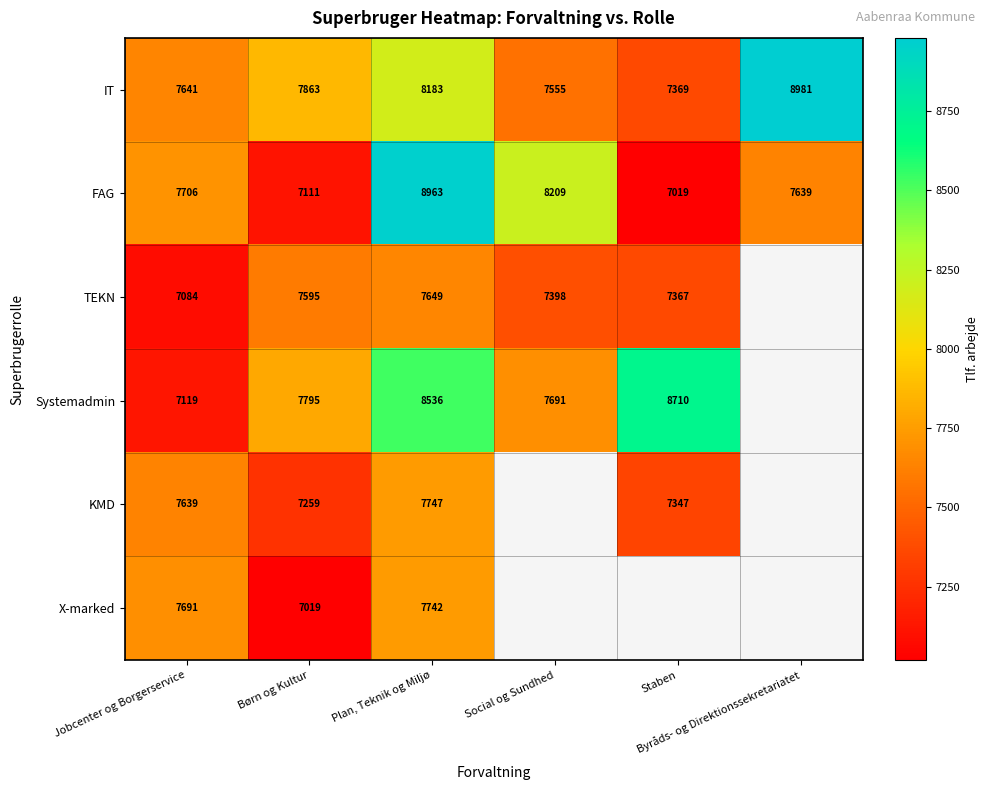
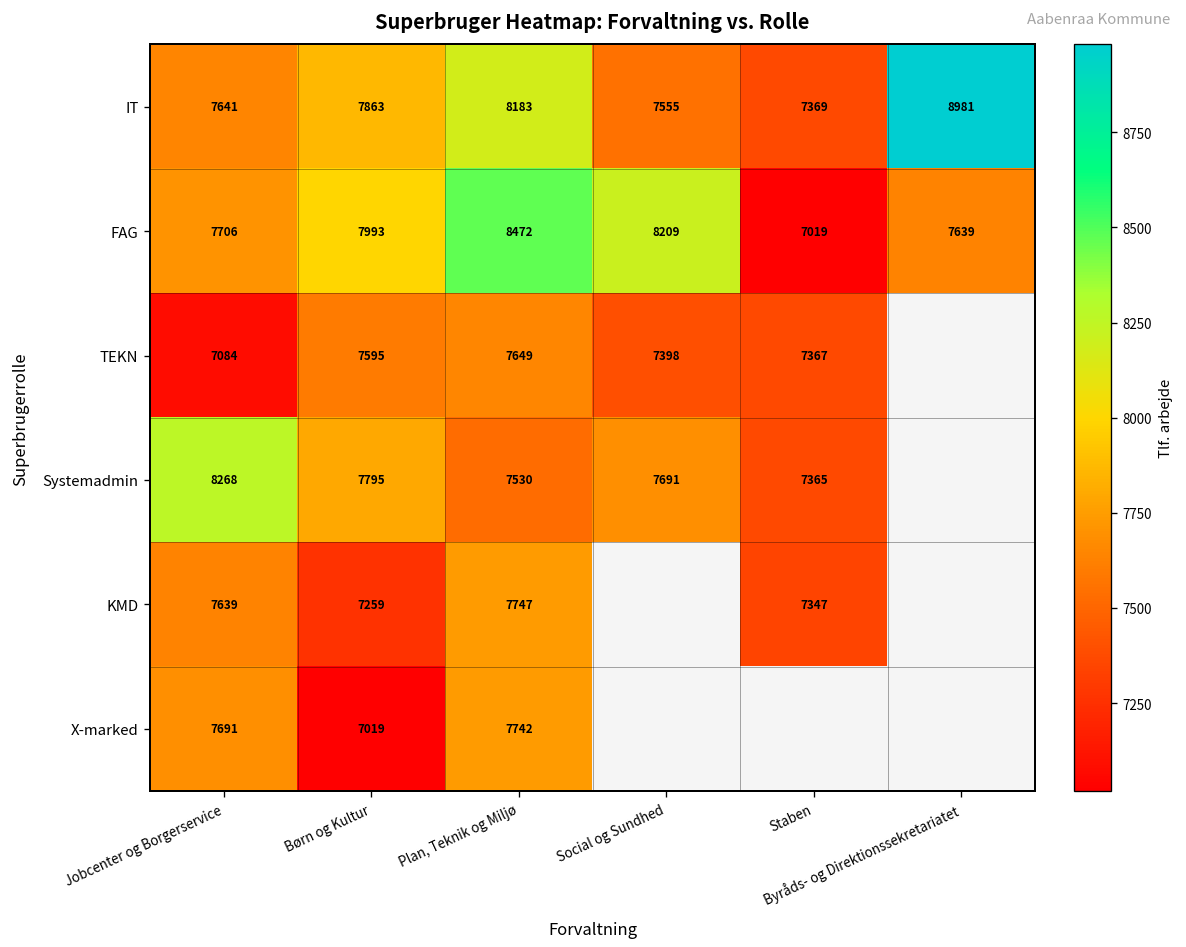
  {
    "IT": {
      "Jobcenter og Borgerservice": 7641,
      "Børn og Kultur": 7863,
      "Plan, Teknik og Miljø": 8183,
      "Social og Sundhed": 7555,
      "Staben": 7369,
      "Byråds- og Direktionssekretariatet": 8981
    },
    "FAG": {
      "Jobcenter og Borgerservice": 7706,
-     "Børn og Kultur": 7111,
-     "Plan, Teknik og Miljø": 8963,
+     "Børn og Kultur": 7993,
+     "Plan, Teknik og Miljø": 8472,
      "Social og Sundhed": 8209,
      "Staben": 7019,
      "Byråds- og Direktionssekretariatet": 7639
    },
    "TEKN": {
      "Jobcenter og Borgerservice": 7084,
      "Børn og Kultur": 7595,
      "Plan, Teknik og Miljø": 7649,
      "Social og Sundhed": 7398,
      "Staben": 7367
    },
    "Systemadmin": {
-     "Jobcenter og Borgerservice": 7119,
+     "Jobcenter og Borgerservice": 8268,
      "Børn og Kultur": 7795,
-     "Plan, Teknik og Miljø": 8536,
+     "Plan, Teknik og Miljø": 7530,
      "Social og Sundhed": 7691,
-     "Staben": 8710
+     "Staben": 7365
    },
    "KMD": {
      "Jobcenter og Borgerservice": 7639,
      "Børn og Kultur": 7259,
      "Plan, Teknik og Miljø": 7747,
      "Staben": 7347
    },
    "X-marked": {
      "Jobcenter og Borgerservice": 7691,
      "Børn og Kultur": 7019,
      "Plan, Teknik og Miljø": 7742
    }
  }
